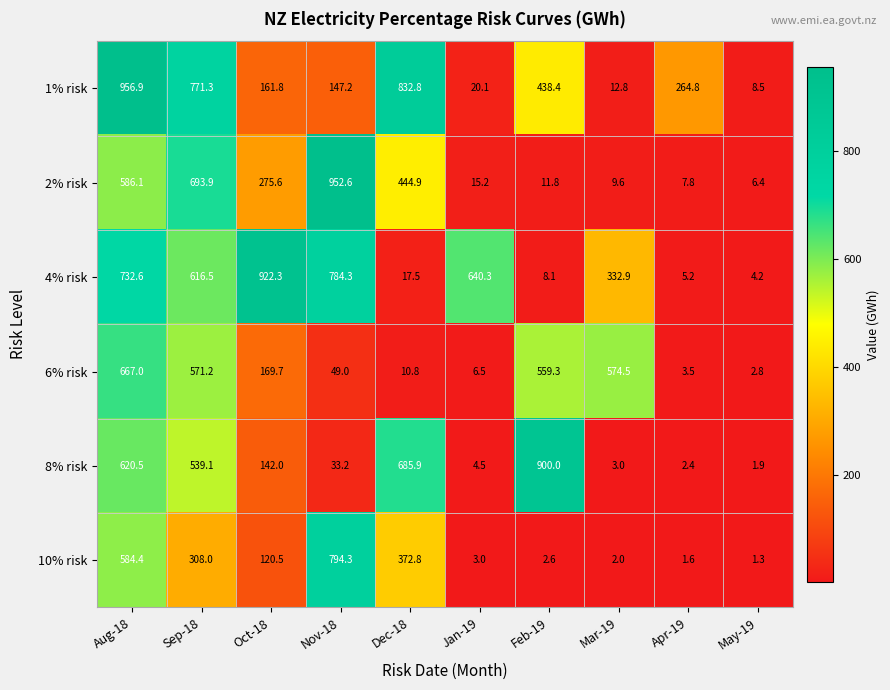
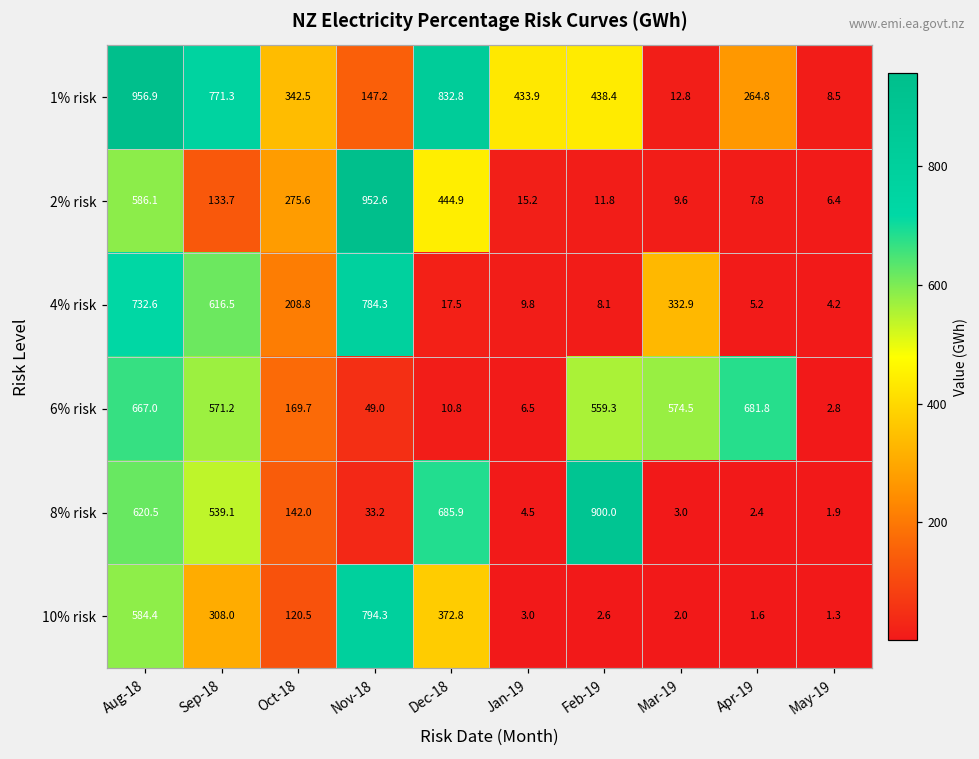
  {
    "1% risk": {
      "Aug-18": 956.9,
      "Sep-18": 771.3,
-     "Oct-18": 161.8,
+     "Oct-18": 342.5,
      "Nov-18": 147.2,
      "Dec-18": 832.8,
-     "Jan-19": 20.1,
+     "Jan-19": 433.9,
      "Feb-19": 438.4,
      "Mar-19": 12.8,
      "Apr-19": 264.8,
      "May-19": 8.5
    },
    "2% risk": {
      "Aug-18": 586.1,
-     "Sep-18": 693.9,
+     "Sep-18": 133.7,
      "Oct-18": 275.6,
      "Nov-18": 952.6,
      "Dec-18": 444.9,
      "Jan-19": 15.2,
      "Feb-19": 11.8,
      "Mar-19": 9.6,
      "Apr-19": 7.8,
      "May-19": 6.4
    },
    "4% risk": {
      "Aug-18": 732.6,
      "Sep-18": 616.5,
-     "Oct-18": 922.3,
+     "Oct-18": 208.8,
      "Nov-18": 784.3,
      "Dec-18": 17.5,
-     "Jan-19": 640.3,
+     "Jan-19": 9.8,
      "Feb-19": 8.1,
      "Mar-19": 332.9,
      "Apr-19": 5.2,
      "May-19": 4.2
    },
    "6% risk": {
      "Aug-18": 667.0,
      "Sep-18": 571.2,
      "Oct-18": 169.7,
      "Nov-18": 49.0,
      "Dec-18": 10.8,
      "Jan-19": 6.5,
      "Feb-19": 559.3,
      "Mar-19": 574.5,
-     "Apr-19": 3.5,
+     "Apr-19": 681.8,
      "May-19": 2.8
    },
    "8% risk": {
      "Aug-18": 620.5,
      "Sep-18": 539.1,
      "Oct-18": 142.0,
      "Nov-18": 33.2,
      "Dec-18": 685.9,
      "Jan-19": 4.5,
      "Feb-19": 900.0,
      "Mar-19": 3.0,
      "Apr-19": 2.4,
      "May-19": 1.9
    },
    "10% risk": {
      "Aug-18": 584.4,
      "Sep-18": 308.0,
      "Oct-18": 120.5,
      "Nov-18": 794.3,
      "Dec-18": 372.8,
      "Jan-19": 3.0,
      "Feb-19": 2.6,
      "Mar-19": 2.0,
      "Apr-19": 1.6,
      "May-19": 1.3
    }
  }
